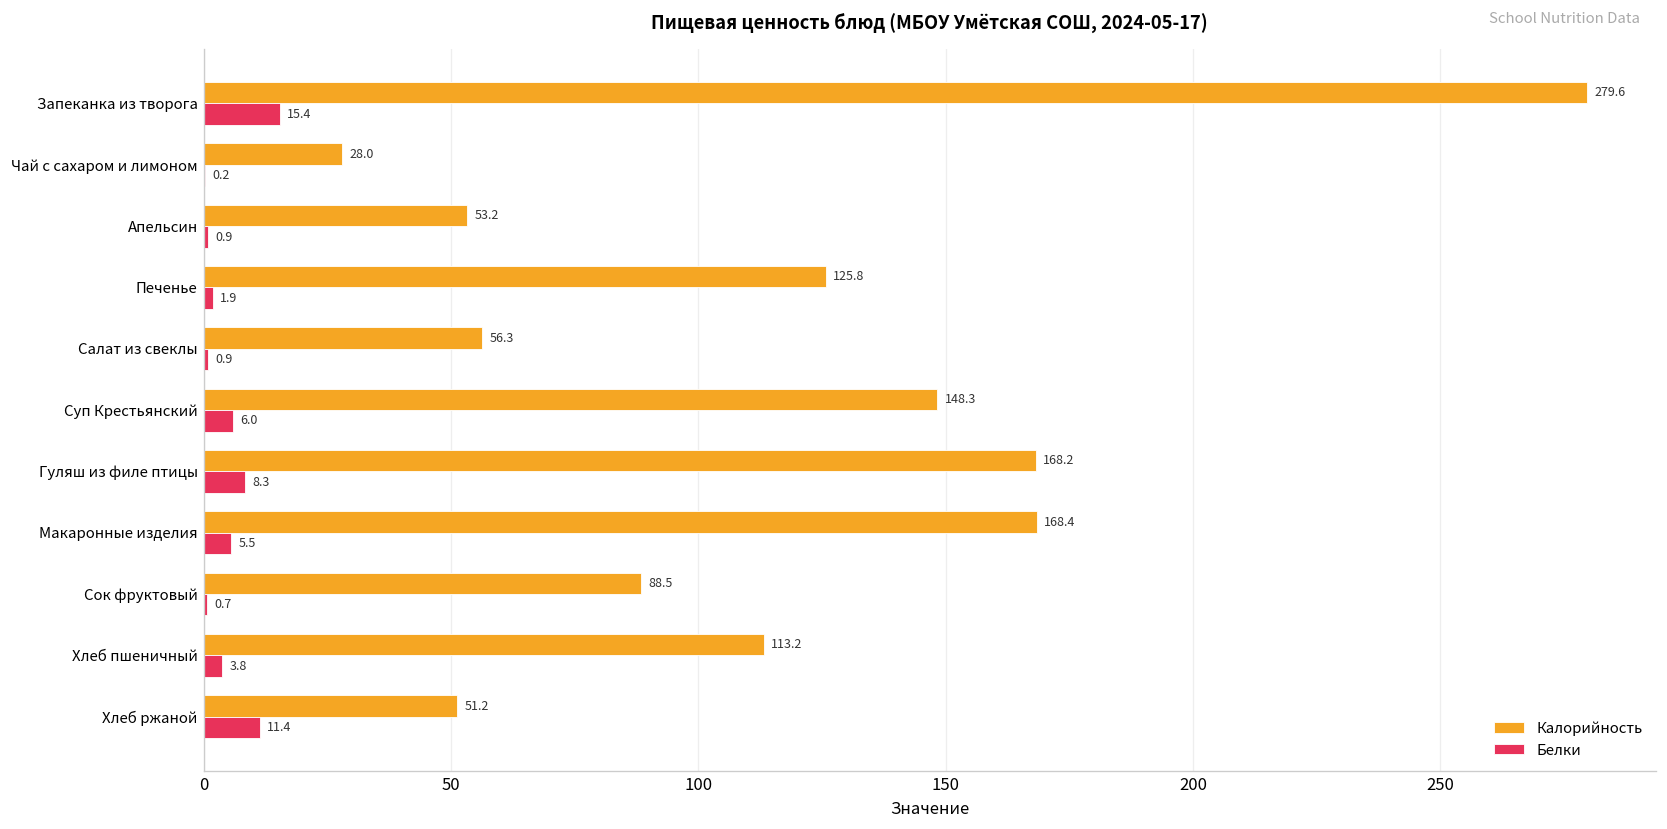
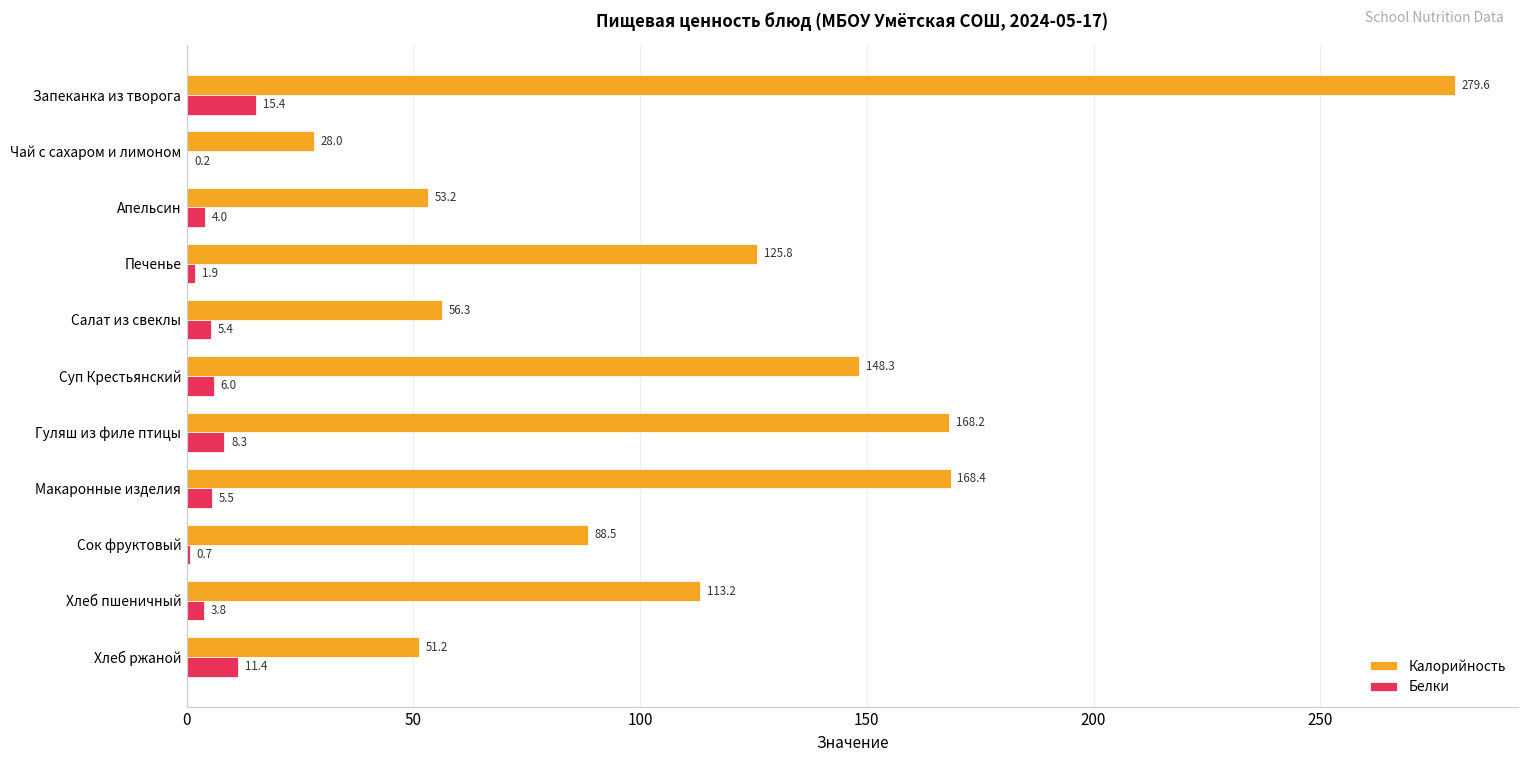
  {
    "Калорийность": {
      "Запеканка из творога": 279.6,
      "Чай с сахаром и лимоном": 28.0,
      "Апельсин": 53.2,
      "Печенье": 125.8,
      "Салат из свеклы": 56.3,
      "Суп Крестьянский": 148.3,
      "Гуляш из филе птицы": 168.2,
      "Макаронные изделия": 168.4,
      "Сок фруктовый": 88.5,
      "Хлеб пшеничный": 113.2,
      "Хлеб ржаной": 51.2
    },
    "Белки": {
      "Запеканка из творога": 15.4,
      "Чай с сахаром и лимоном": 0.2,
-     "Апельсин": 0.9,
+     "Апельсин": 4.0,
      "Печенье": 1.9,
-     "Салат из свеклы": 0.9,
+     "Салат из свеклы": 5.4,
      "Суп Крестьянский": 6.0,
      "Гуляш из филе птицы": 8.3,
      "Макаронные изделия": 5.5,
      "Сок фруктовый": 0.7,
      "Хлеб пшеничный": 3.8,
      "Хлеб ржаной": 11.4
    }
  }
